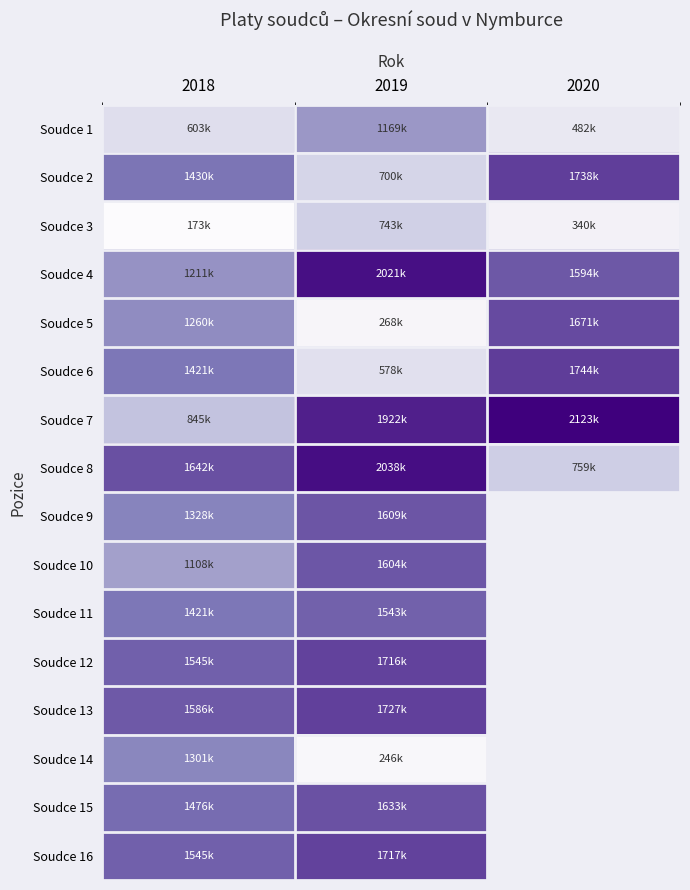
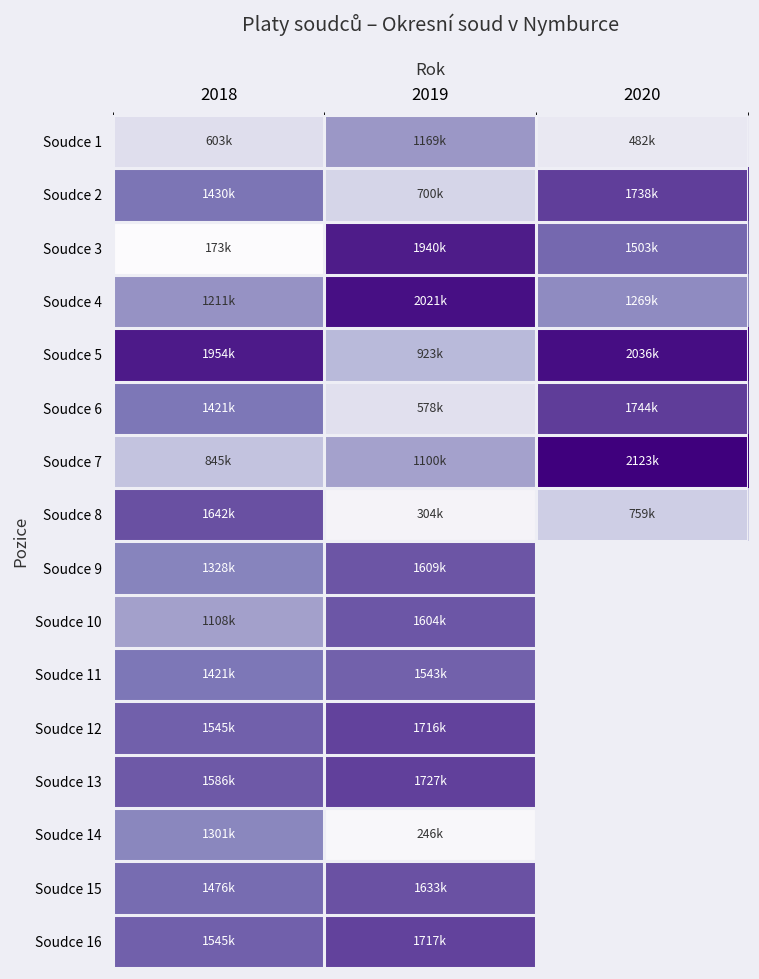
  {
    "Soudce 1": {
      "2018": "603k",
      "2019": "1169k",
      "2020": "482k"
    },
    "Soudce 2": {
      "2018": "1430k",
      "2019": "700k",
      "2020": "1738k"
    },
    "Soudce 3": {
      "2018": "173k",
-     "2019": "743k",
-     "2020": "340k"
+     "2019": "1940k",
+     "2020": "1503k"
    },
    "Soudce 4": {
      "2018": "1211k",
      "2019": "2021k",
-     "2020": "1594k"
+     "2020": "1269k"
    },
    "Soudce 5": {
-     "2018": "1260k",
-     "2019": "268k",
-     "2020": "1671k"
+     "2018": "1954k",
+     "2019": "923k",
+     "2020": "2036k"
    },
    "Soudce 6": {
      "2018": "1421k",
      "2019": "578k",
      "2020": "1744k"
    },
    "Soudce 7": {
      "2018": "845k",
-     "2019": "1922k",
+     "2019": "1100k",
      "2020": "2123k"
    },
    "Soudce 8": {
      "2018": "1642k",
-     "2019": "2038k",
+     "2019": "304k",
      "2020": "759k"
    },
    "Soudce 9": {
      "2018": "1328k",
      "2019": "1609k"
    },
    "Soudce 10": {
      "2018": "1108k",
      "2019": "1604k"
    },
    "Soudce 11": {
      "2018": "1421k",
      "2019": "1543k"
    },
    "Soudce 12": {
      "2018": "1545k",
      "2019": "1716k"
    },
    "Soudce 13": {
      "2018": "1586k",
      "2019": "1727k"
    },
    "Soudce 14": {
      "2018": "1301k",
      "2019": "246k"
    },
    "Soudce 15": {
      "2018": "1476k",
      "2019": "1633k"
    },
    "Soudce 16": {
      "2018": "1545k",
      "2019": "1717k"
    }
  }
